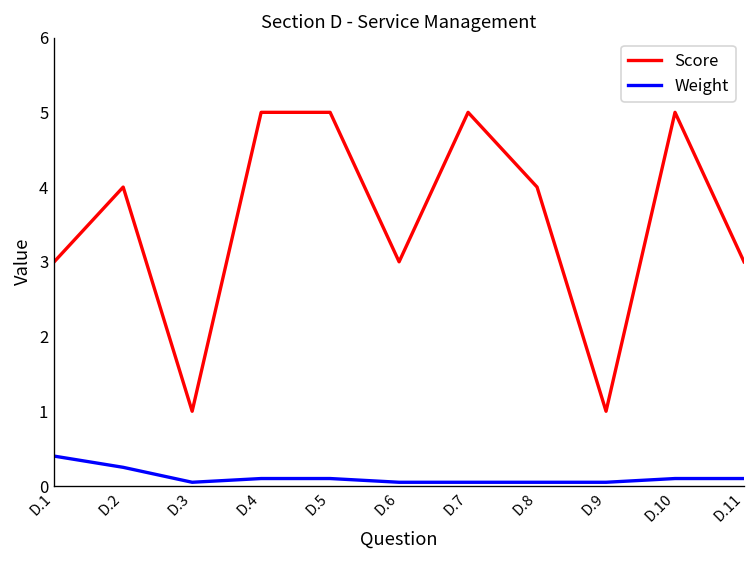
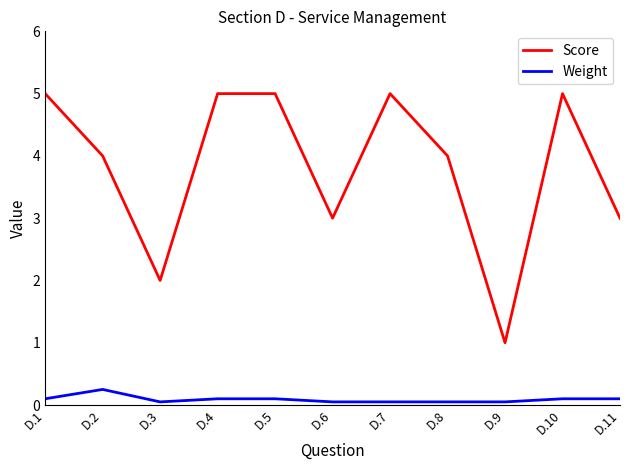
  {
    "Score": {
-     "D.1": 3,
+     "D.1": 5,
      "D.2": 4,
-     "D.3": 1,
+     "D.3": 2,
      "D.4": 5,
      "D.5": 5,
      "D.6": 3,
      "D.7": 5,
      "D.8": 4,
      "D.9": 1,
      "D.10": 5,
      "D.11": 3
    },
    "Weight": {
-     "D.1": 0.4,
+     "D.1": 0.1,
      "D.2": 0.3,
      "D.3": 0.1,
      "D.4": 0.1,
      "D.5": 0.1,
      "D.6": 0.1,
      "D.7": 0.1,
      "D.8": 0.1,
      "D.9": 0.1,
      "D.10": 0.1,
      "D.11": 0.1
    }
  }
